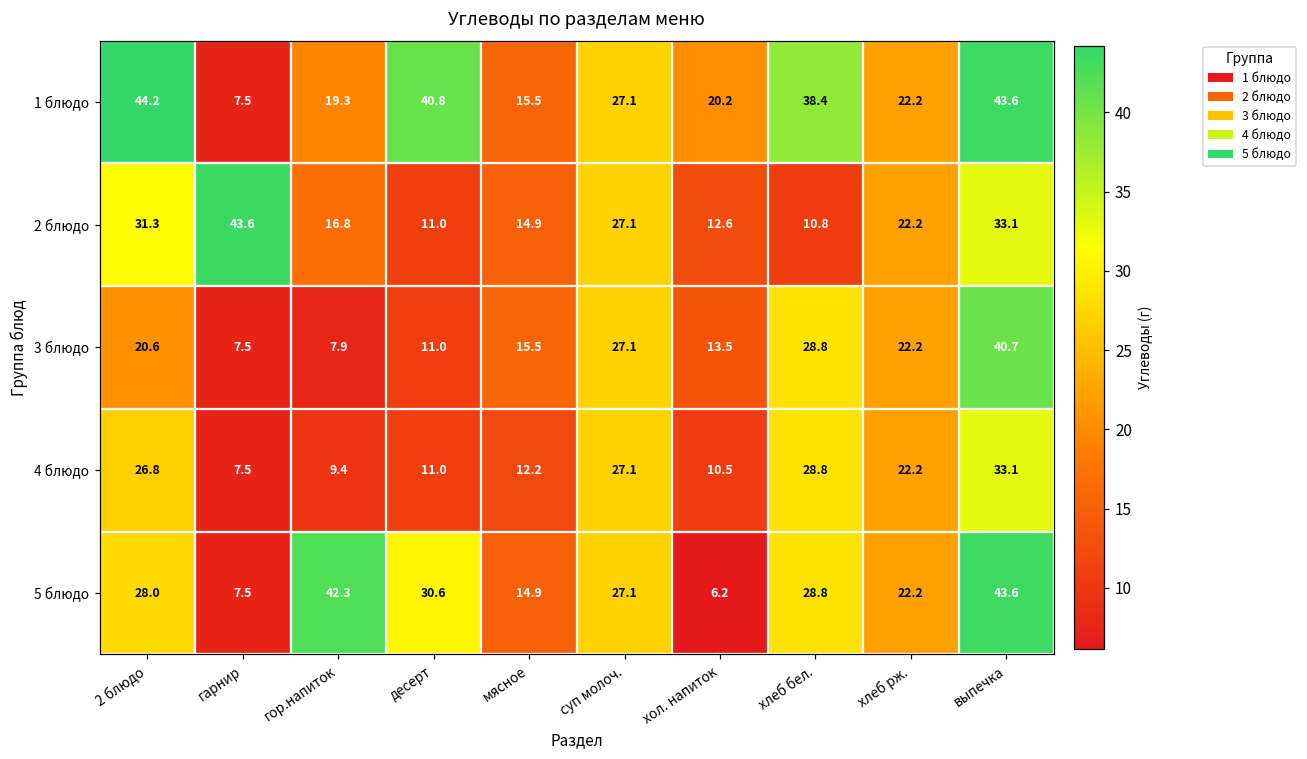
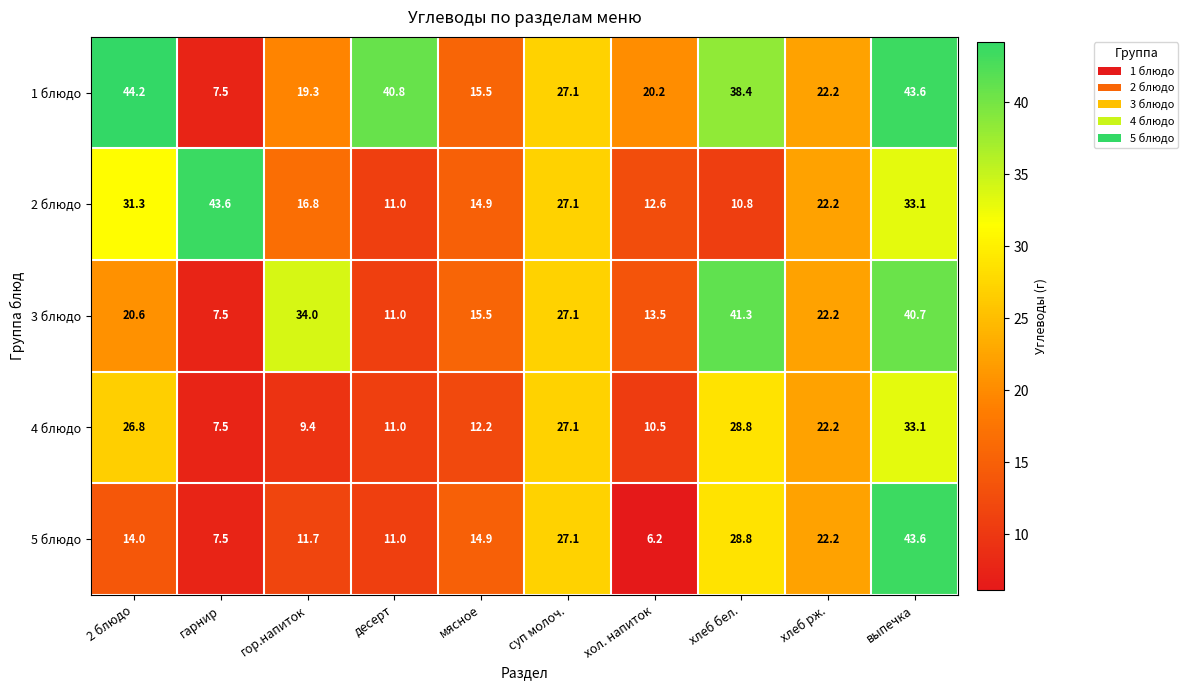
  {
    "1 блюдо": {
      "2 блюдо": 44.2,
      "гарнир": 7.5,
      "гор.напиток": 19.3,
      "десерт": 40.8,
      "мясное": 15.5,
      "суп молоч.": 27.1,
      "хол. напиток": 20.2,
      "хлеб бел.": 38.4,
      "хлеб рж.": 22.2,
      "выпечка": 43.6
    },
    "2 блюдо": {
      "2 блюдо": 31.3,
      "гарнир": 43.6,
      "гор.напиток": 16.8,
      "десерт": 11.0,
      "мясное": 14.9,
      "суп молоч.": 27.1,
      "хол. напиток": 12.6,
      "хлеб бел.": 10.8,
      "хлеб рж.": 22.2,
      "выпечка": 33.1
    },
    "3 блюдо": {
      "2 блюдо": 20.6,
      "гарнир": 7.5,
-     "гор.напиток": 7.9,
+     "гор.напиток": 34.0,
      "десерт": 11.0,
      "мясное": 15.5,
      "суп молоч.": 27.1,
      "хол. напиток": 13.5,
-     "хлеб бел.": 28.8,
+     "хлеб бел.": 41.3,
      "хлеб рж.": 22.2,
      "выпечка": 40.7
    },
    "4 блюдо": {
      "2 блюдо": 26.8,
      "гарнир": 7.5,
      "гор.напиток": 9.4,
      "десерт": 11.0,
      "мясное": 12.2,
      "суп молоч.": 27.1,
      "хол. напиток": 10.5,
      "хлеб бел.": 28.8,
      "хлеб рж.": 22.2,
      "выпечка": 33.1
    },
    "5 блюдо": {
-     "2 блюдо": 28.0,
+     "2 блюдо": 14.0,
      "гарнир": 7.5,
-     "гор.напиток": 42.3,
-     "десерт": 30.6,
+     "гор.напиток": 11.7,
+     "десерт": 11.0,
      "мясное": 14.9,
      "суп молоч.": 27.1,
      "хол. напиток": 6.2,
      "хлеб бел.": 28.8,
      "хлеб рж.": 22.2,
      "выпечка": 43.6
    }
  }
